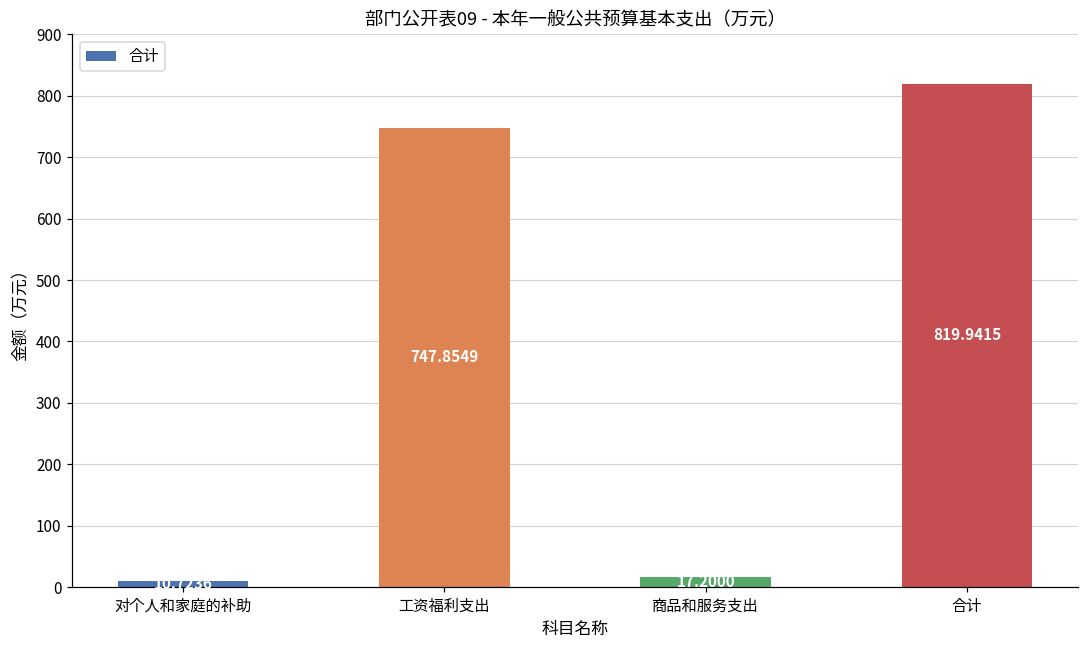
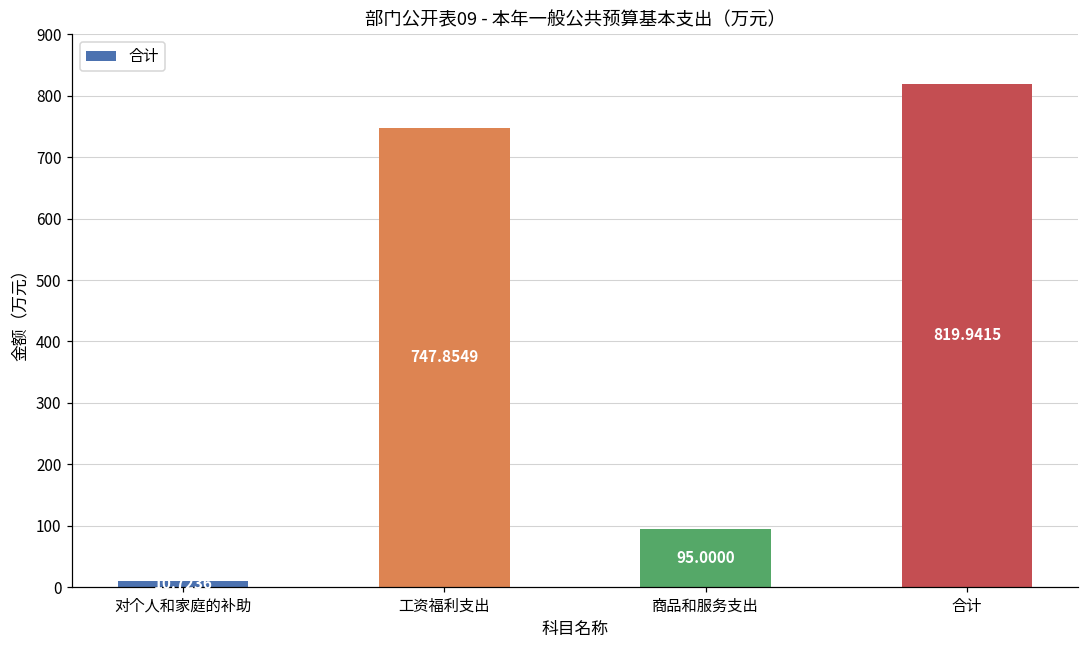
  {
    "工资福利支出": 747.8549,
-   "商品和服务支出": 17.2000,
+   "商品和服务支出": 95.0000,
    "合计": 819.9415
  }
